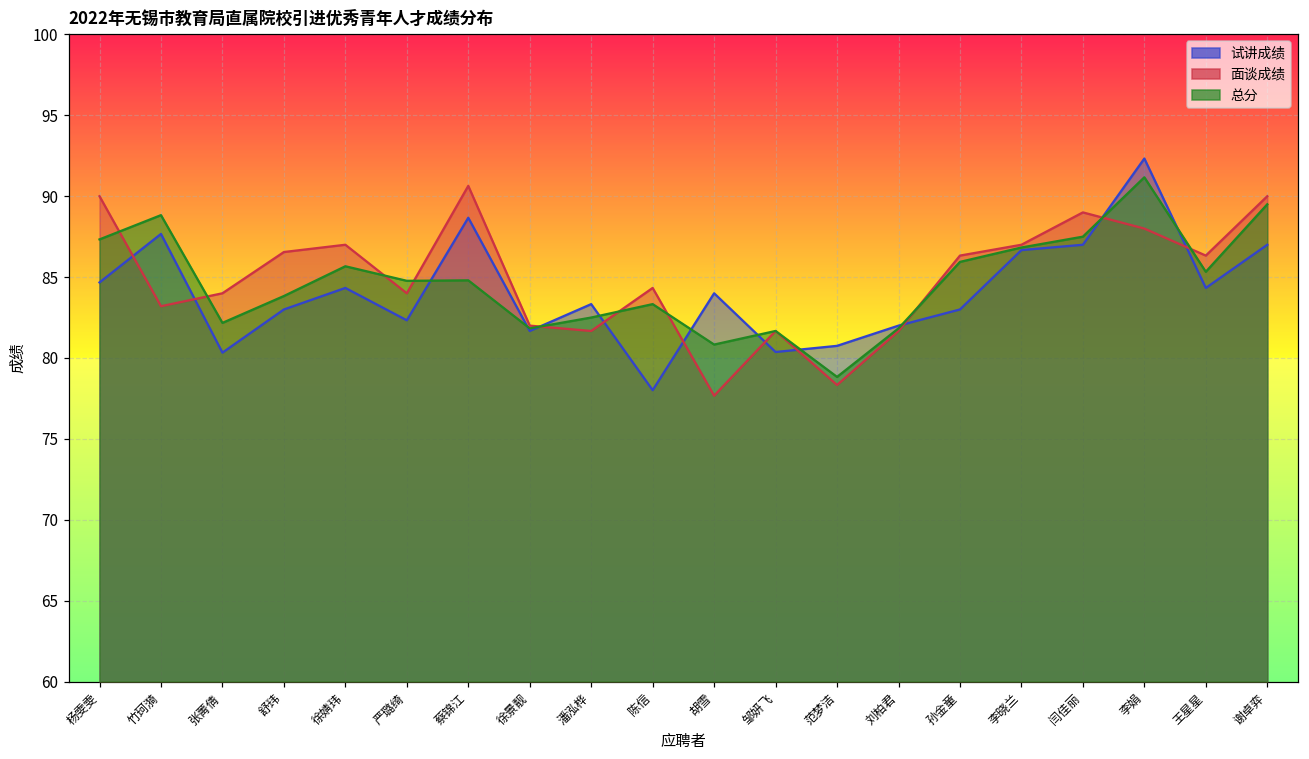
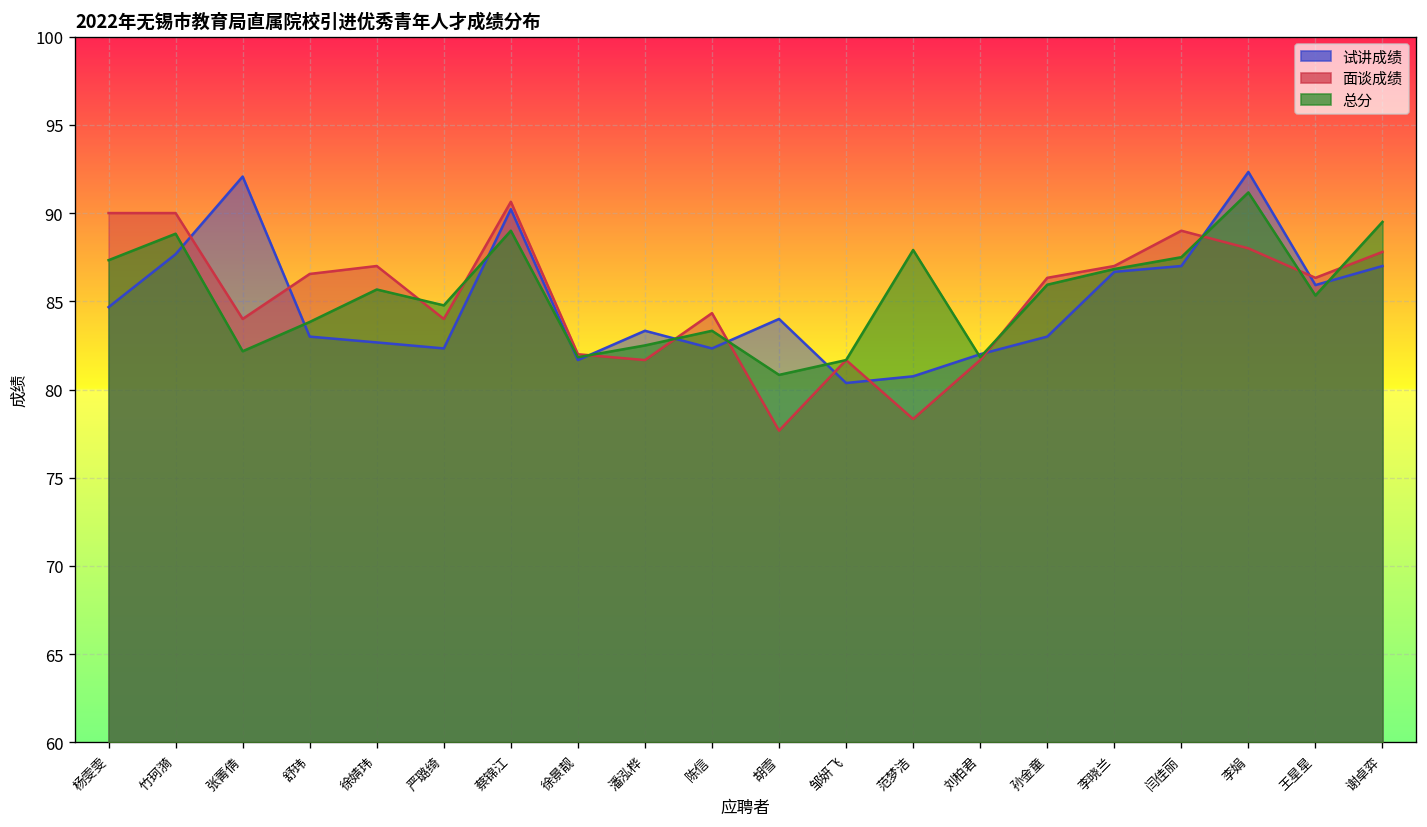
  {
    "试讲成绩": {
      "杨雯雯": 84.7,
      "竹珂漪": 87.7,
-     "张菁倩": 80.3,
+     "张菁倩": 92.1,
      "舒玮": 83.0,
-     "徐婧玮": 84.3,
+     "徐婧玮": 82.7,
      "严璐绮": 82.3,
-     "蔡锦江": 88.7,
+     "蔡锦江": 90.2,
      "潘泓桦": 83.3,
-     "陈信": 78.0,
+     "陈信": 82.3,
      "胡雪": 84.0,
      "邹妍飞": 80.4,
      "范梦洁": 80.8,
      "孙金童": 83.0,
      "闫佳丽": 87.0,
      "李娟": 92.3,
-     "王星星": 84.3,
+     "王星星": 85.9,
      "谢卓弈": 87.0
    },
    "面谈成绩": {
      "杨雯雯": 90.0,
-     "竹珂漪": 83.2,
+     "竹珂漪": 90.0,
      "张菁倩": 84.0,
      "舒玮": 86.6,
      "徐婧玮": 87.0,
      "严璐绮": 84.0,
      "蔡锦江": 90.6,
      "潘泓桦": 81.7,
      "陈信": 84.3,
      "胡雪": 77.7,
      "范梦洁": 78.3,
      "孙金童": 86.3,
      "闫佳丽": 89.0,
      "李娟": 88.0,
      "王星星": 86.3,
-     "谢卓弈": 90.0
+     "谢卓弈": 87.8
    },
    "总分": {
      "杨雯雯": 87.3,
      "竹珂漪": 88.8,
      "张菁倩": 82.2,
      "舒玮": 83.8,
      "徐婧玮": 85.7,
      "严璐绮": 84.8,
-     "蔡锦江": 84.8,
+     "蔡锦江": 89.0,
      "潘泓桦": 82.5,
      "陈信": 83.3,
      "胡雪": 80.8,
-     "范梦洁": 78.8,
+     "范梦洁": 87.9,
      "孙金童": 85.9,
      "闫佳丽": 87.5,
      "李娟": 91.2,
      "王星星": 85.3,
      "谢卓弈": 89.5
    }
  }
